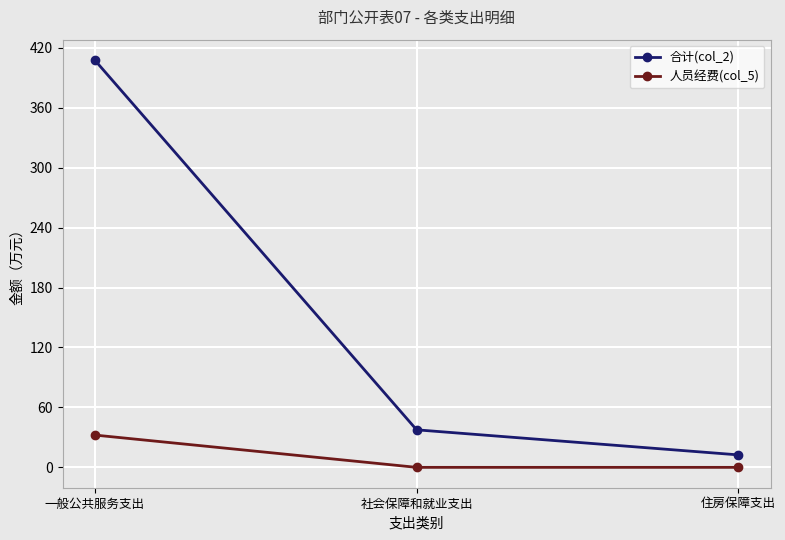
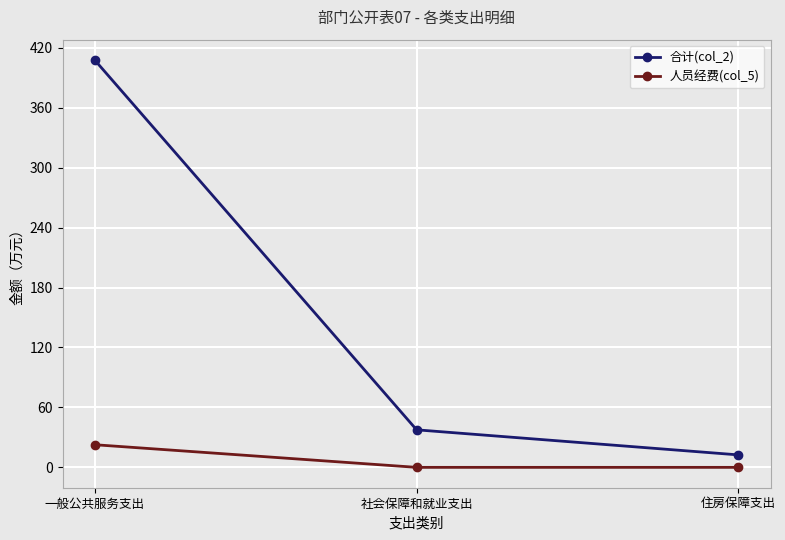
  {
    "合计(col_2)": {
      "一般公共服务支出": 410,
      "社会保障和就业支出": 40,
      "住房保障支出": 10
    },
    "人员经费(col_5)": {
-     "一般公共服务支出": 30,
+     "一般公共服务支出": 20,
      "社会保障和就业支出": 0,
      "住房保障支出": 0
    }
  }
